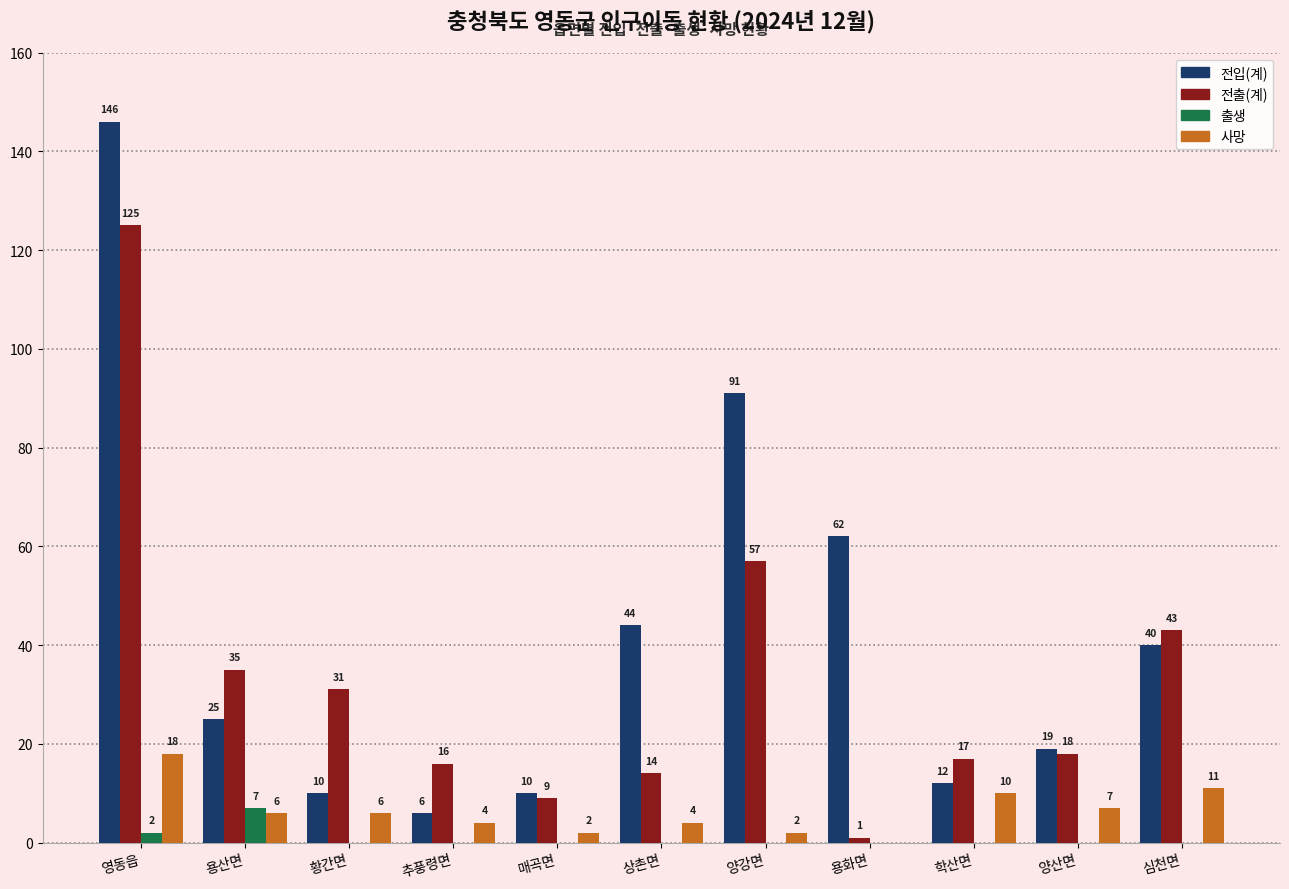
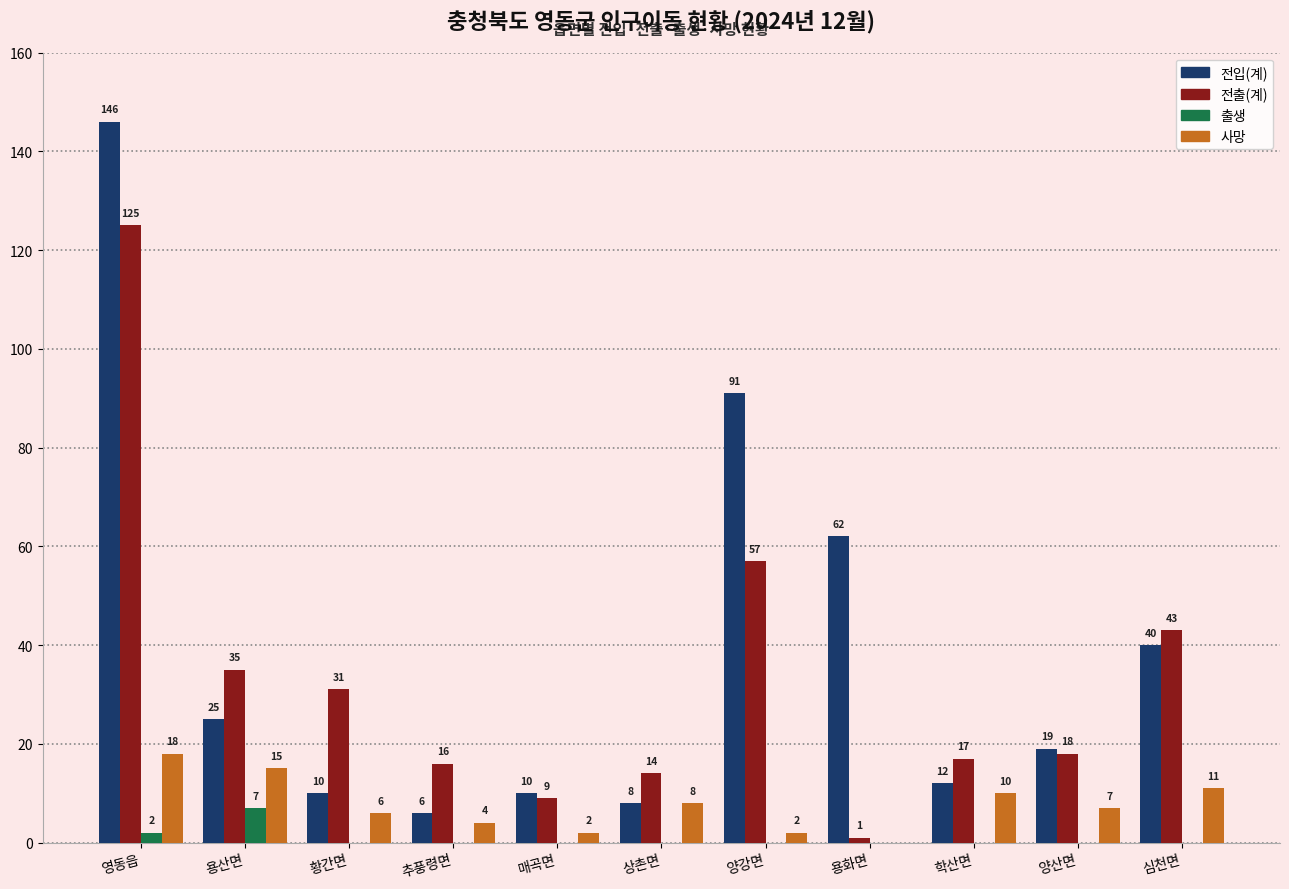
  {
    "전입(계)": {
      "영동읍": 146,
      "용산면": 25,
      "황간면": 10,
      "추풍령면": 6,
      "매곡면": 10,
-     "상촌면": 44,
+     "상촌면": 8,
      "양강면": 91,
      "용화면": 62,
      "학산면": 12,
      "양산면": 19,
      "심천면": 40
    },
    "전출(계)": {
      "영동읍": 125,
      "용산면": 35,
      "황간면": 31,
      "추풍령면": 16,
      "매곡면": 9,
      "상촌면": 14,
      "양강면": 57,
      "용화면": 1,
      "학산면": 17,
      "양산면": 18,
      "심천면": 43
    },
    "출생": {
      "영동읍": 2,
      "용산면": 7
    },
    "사망": {
      "영동읍": 18,
-     "용산면": 6,
+     "용산면": 15,
      "황간면": 6,
      "추풍령면": 4,
      "매곡면": 2,
-     "상촌면": 4,
+     "상촌면": 8,
      "양강면": 2,
      "학산면": 10,
      "양산면": 7,
      "심천면": 11
    }
  }
